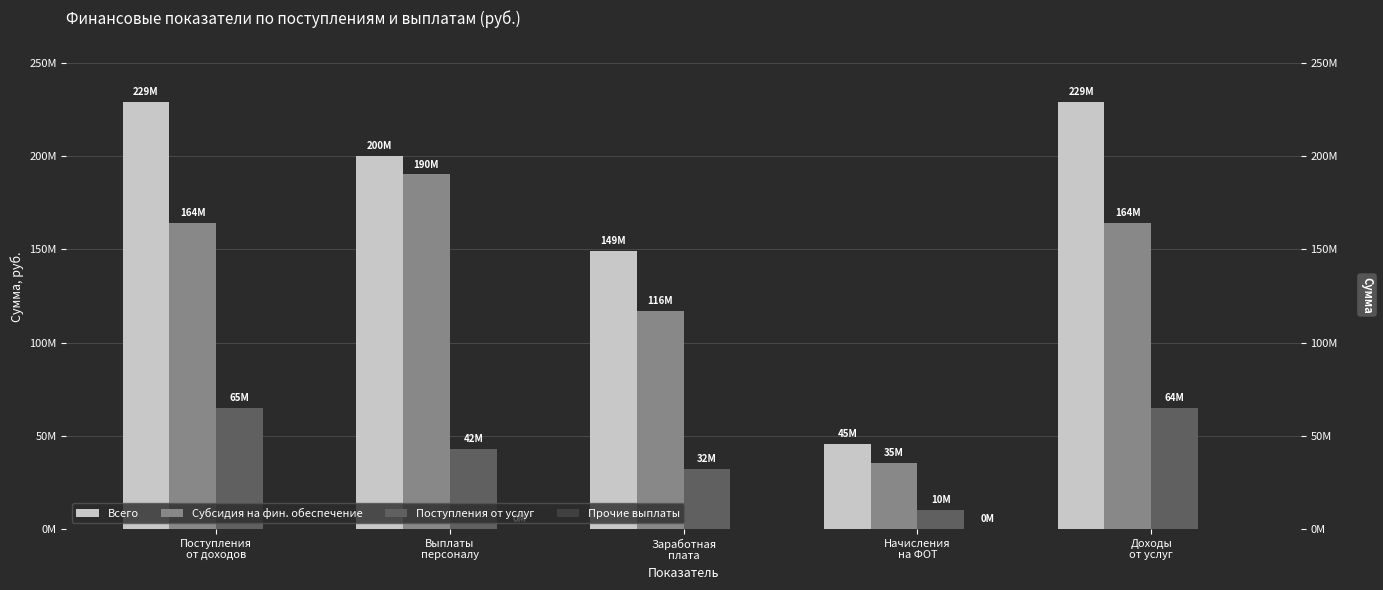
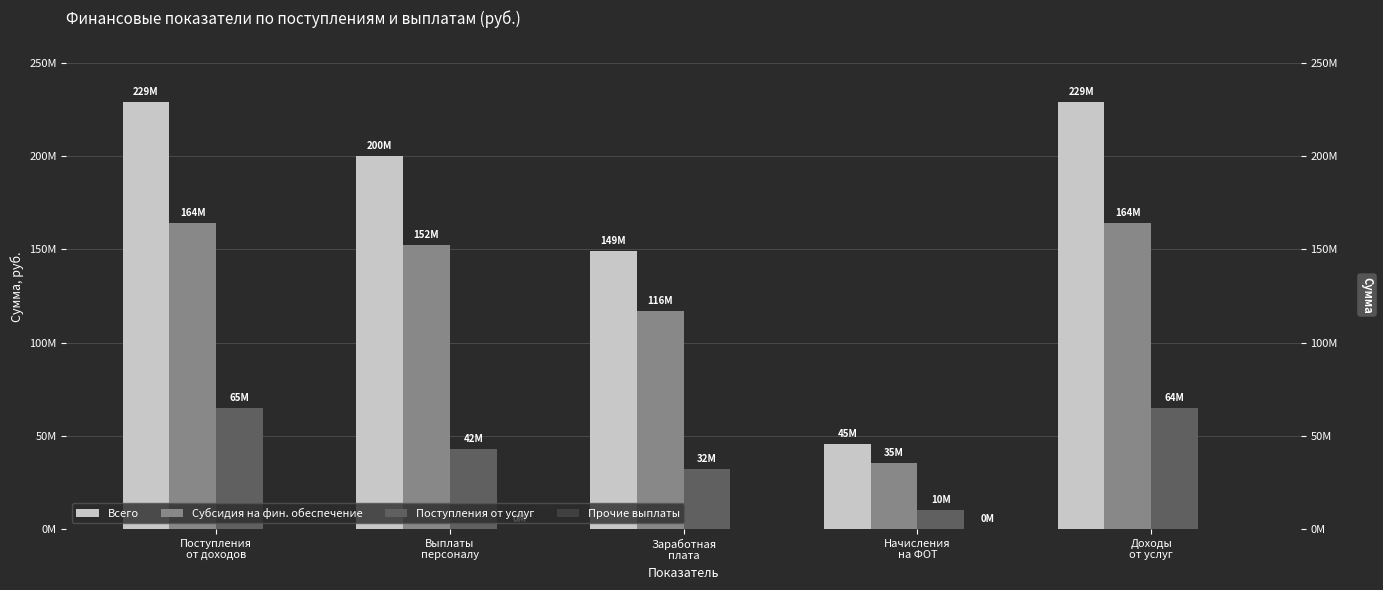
  {
    "Всего": {
      "Поступления от доходов": "229M",
      "Выплаты персоналу": "200M",
      "Заработная плата": "149M",
      "Доходы от услуг": "229M"
    },
    "Субсидия на фин. обеспечение": {
      "Поступления от доходов": "164M",
-     "Выплаты персоналу": "190M",
+     "Выплаты персоналу": "152M",
      "Начисления на ФОТ": "35M",
      "Доходы от услуг": "164M"
    }
  }
